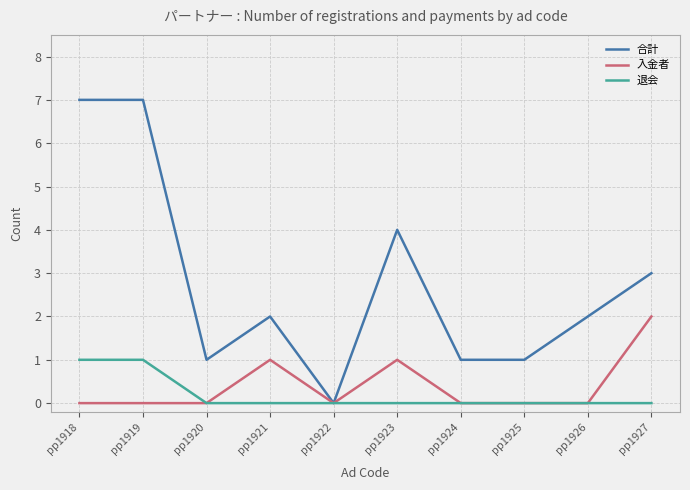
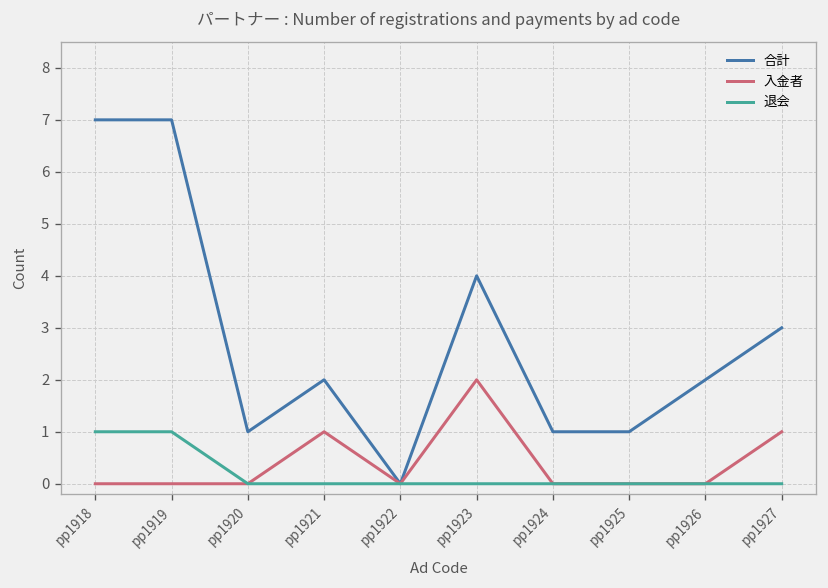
  {
    "入金者": {
      "pp1918": 0,
      "pp1919": 0,
      "pp1921": 1,
-     "pp1923": 1,
-     "pp1927": 2
+     "pp1923": 2,
+     "pp1927": 1
    }
  }
